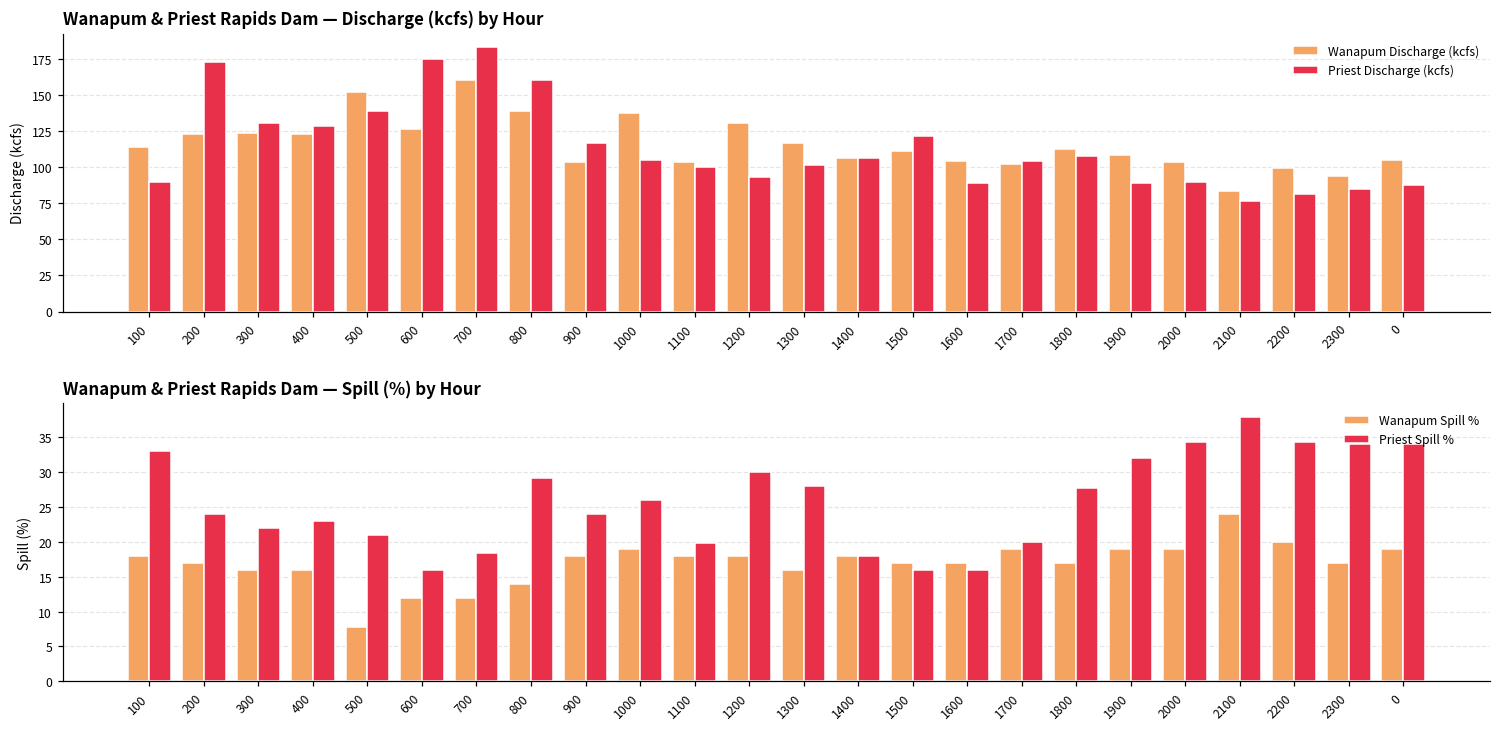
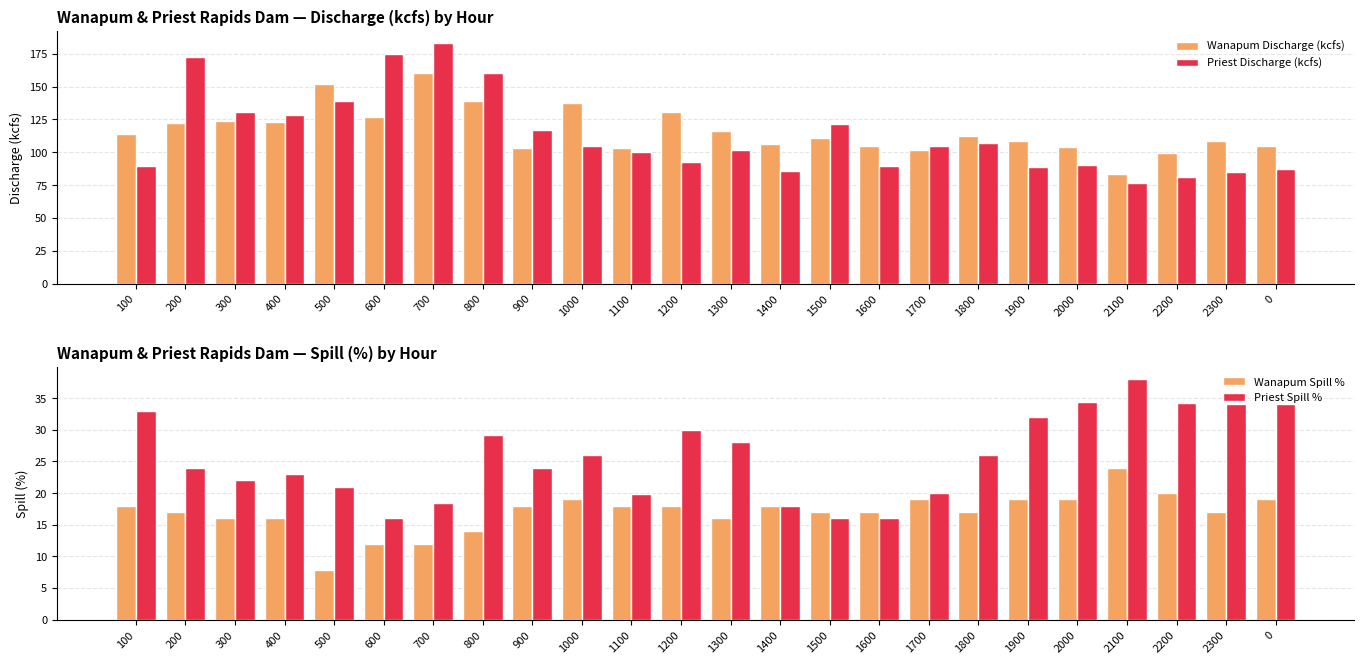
  {
    "Wanapum & Priest Rapids Dam — Discharge (kcfs) by Hour": {
      "Wanapum Discharge (kcfs)": {
        "100": 114,
        "200": 123,
        "300": 124,
        "400": 123,
        "500": 152,
        "600": 127,
        "700": 160,
        "800": 139,
        "900": 103,
        "1000": 138,
        "1100": 103,
        "1200": 131,
        "1300": 116,
        "1400": 106,
        "1500": 111,
        "1600": 105,
        "1700": 102,
        "1800": 112,
        "1900": 108,
        "2000": 104,
        "2100": 83,
        "2200": 99,
-       "2300": 94,
+       "2300": 108,
        "0": 105
      },
      "Priest Discharge (kcfs)": {
        "100": 90,
        "200": 173,
        "300": 130,
        "400": 128,
        "500": 139,
        "600": 175,
        "700": 183,
        "800": 160,
        "900": 117,
        "1000": 105,
        "1100": 100,
        "1200": 93,
        "1300": 102,
-       "1400": 106,
+       "1400": 86,
        "1500": 122,
        "1600": 89,
        "1700": 105,
        "1800": 107,
        "1900": 89,
        "2000": 90,
        "2100": 76,
        "2200": 81,
        "2300": 85,
        "0": 87
      }
    },
    "Wanapum & Priest Rapids Dam — Spill (%) by Hour": {
      "Wanapum Spill %": {
        "100": 18,
        "200": 17,
        "300": 16,
        "400": 16,
        "500": 8,
        "600": 12,
        "700": 12,
        "800": 14,
        "900": 18,
        "1000": 19,
        "1100": 18,
        "1200": 18,
        "1300": 16,
        "1400": 18,
        "1500": 17,
        "1600": 17,
        "1700": 19,
        "1800": 17,
        "1900": 19,
        "2000": 19,
        "2100": 24,
        "2200": 20,
        "2300": 17,
        "0": 19
      },
      "Priest Spill %": {
        "100": 33,
        "200": 24,
        "300": 22,
        "400": 23,
        "500": 21,
        "600": 16,
        "700": 18,
        "800": 29,
        "900": 24,
        "1000": 26,
        "1100": 20,
        "1200": 30,
        "1300": 28,
        "1400": 18,
        "1500": 16,
        "1600": 16,
        "1700": 20,
-       "1800": 28,
+       "1800": 26,
        "1900": 32,
        "2000": 34,
        "2100": 38,
        "2200": 34,
        "2300": 34,
        "0": 34
      }
    }
  }
